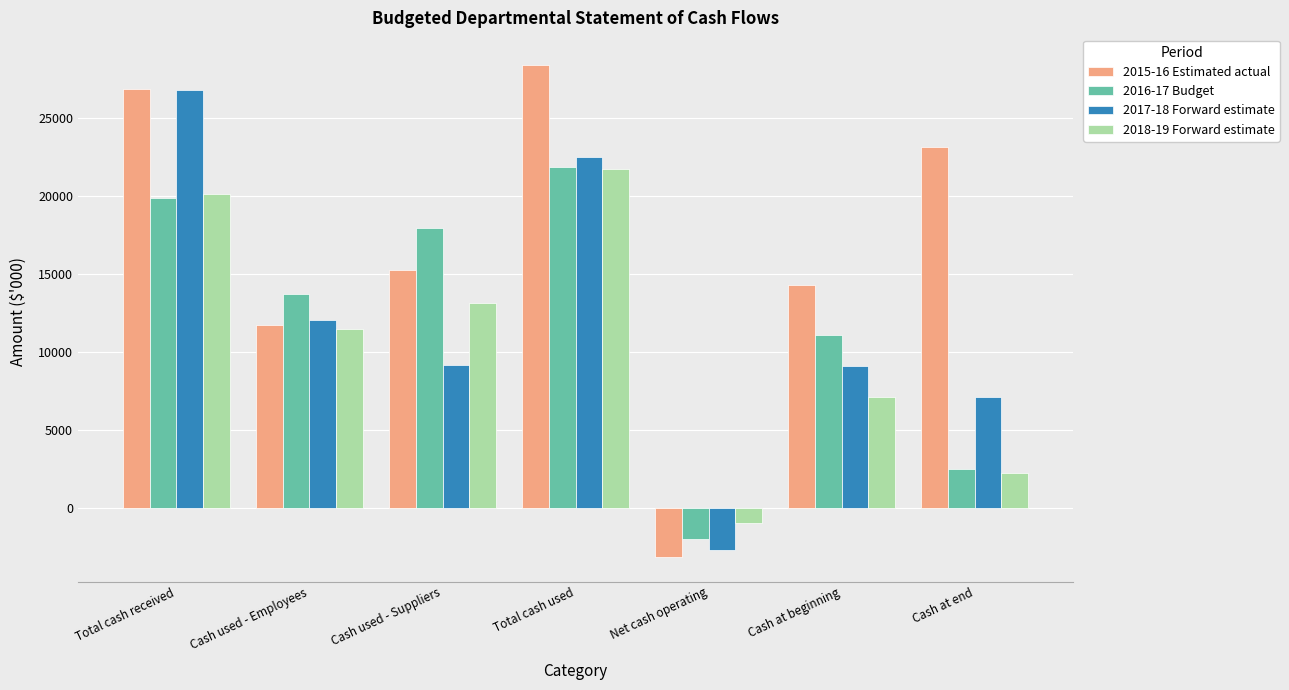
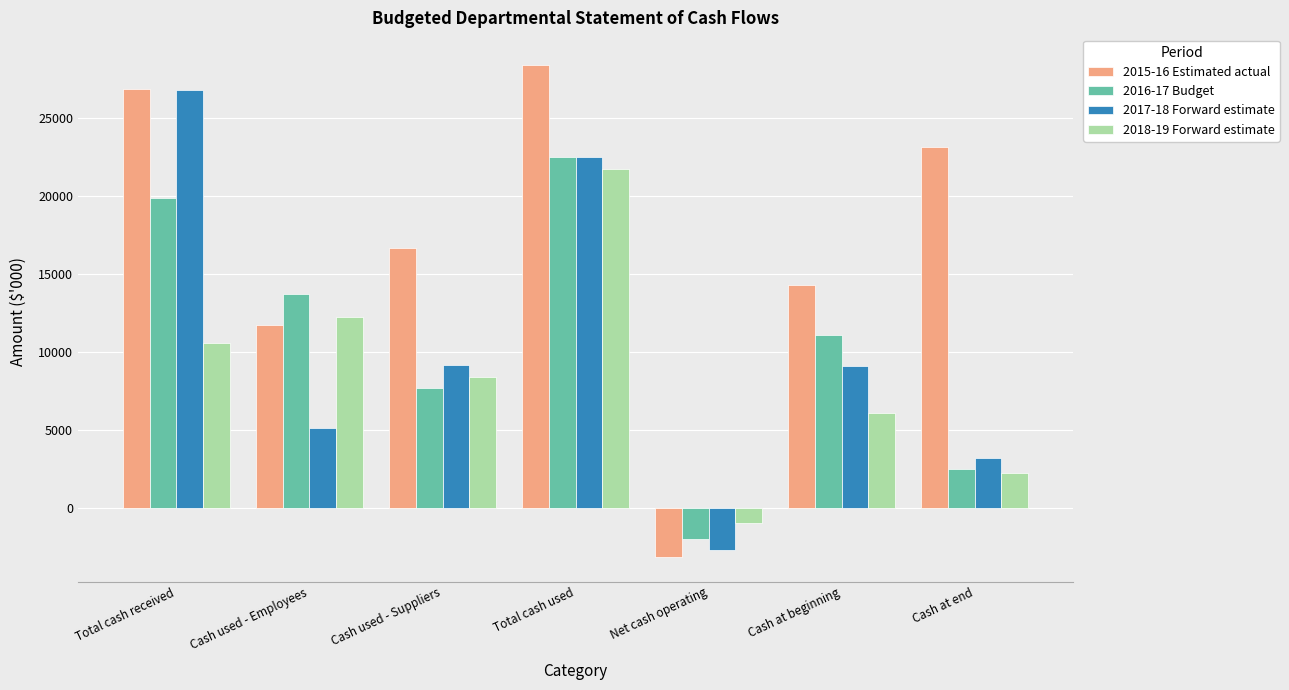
  {
    "2015-16 Estimated actual": {
      "Total cash received": 26900,
      "Cash used - Employees": 11700,
-     "Cash used - Suppliers": 15200,
+     "Cash used - Suppliers": 16700,
      "Total cash used": 28400,
      "Net cash operating": -3200,
      "Cash at beginning": 14300,
      "Cash at end": 23100
    },
    "2016-17 Budget": {
      "Total cash received": 19900,
      "Cash used - Employees": 13700,
-     "Cash used - Suppliers": 17900,
-     "Total cash used": 21900,
+     "Cash used - Suppliers": 7600,
+     "Total cash used": 22500,
      "Net cash operating": -2000,
      "Cash at beginning": 11100,
      "Cash at end": 2500
    },
    "2017-18 Forward estimate": {
      "Total cash received": 26800,
-     "Cash used - Employees": 12000,
+     "Cash used - Employees": 5100,
      "Cash used - Suppliers": 9100,
      "Total cash used": 22500,
      "Net cash operating": -2700,
      "Cash at beginning": 9100,
-     "Cash at end": 7100
+     "Cash at end": 3200
    },
    "2018-19 Forward estimate": {
-     "Total cash received": 20100,
-     "Cash used - Employees": 11500,
-     "Cash used - Suppliers": 13100,
+     "Total cash received": 10600,
+     "Cash used - Employees": 12200,
+     "Cash used - Suppliers": 8400,
      "Total cash used": 21700,
      "Net cash operating": -1000,
-     "Cash at beginning": 7100,
+     "Cash at beginning": 6100,
      "Cash at end": 2200
    }
  }
